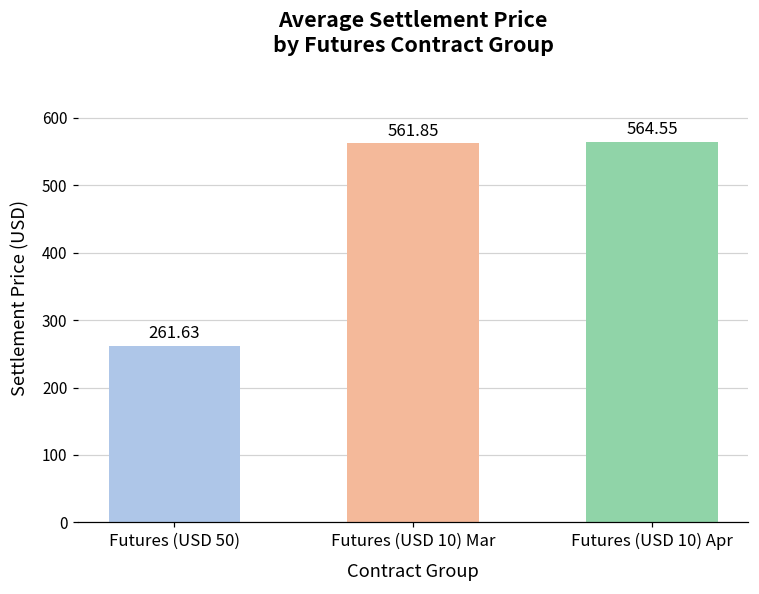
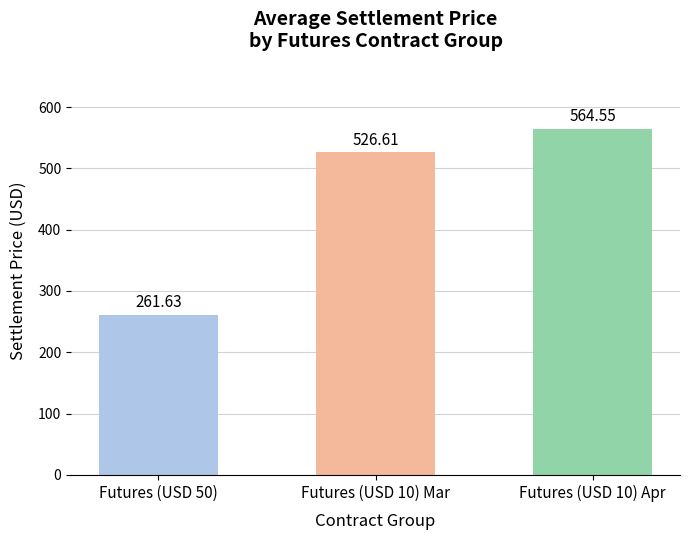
  {
    "Futures (USD 50)": 261.63,
-   "Futures (USD 10) Mar": 561.85,
+   "Futures (USD 10) Mar": 526.61,
    "Futures (USD 10) Apr": 564.55
  }
